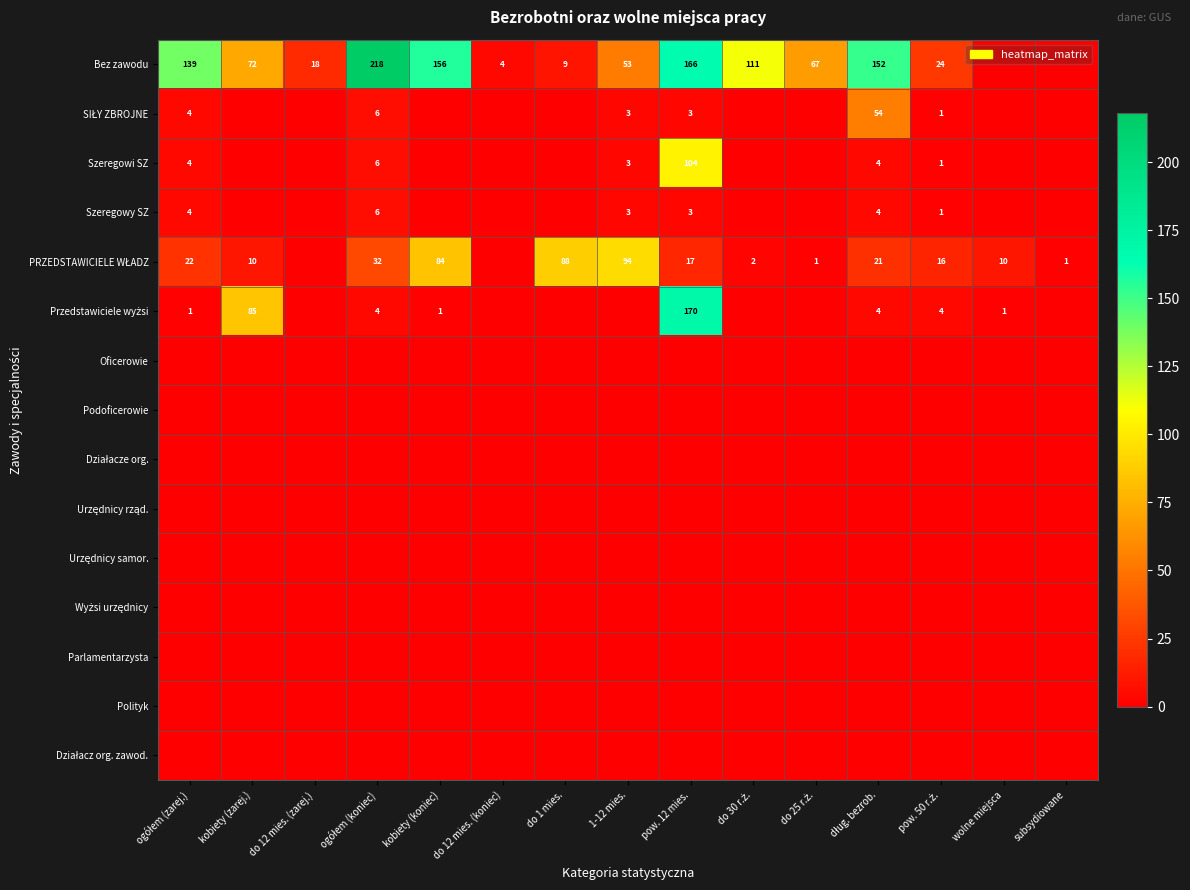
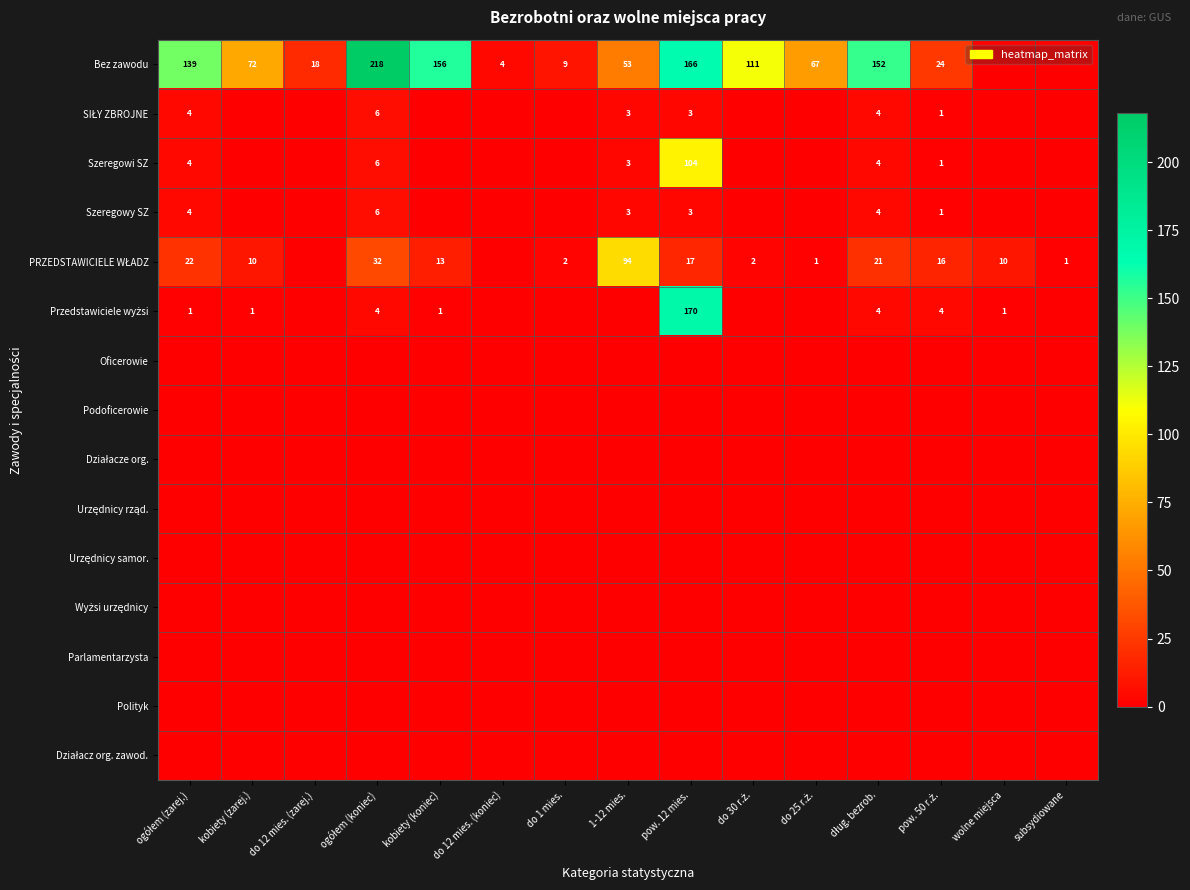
  {
    "Bez zawodu": {
      "ogółem (zarej.)": 139,
      "kobiety (zarej.)": 72,
      "do 12 mies. (zarej.)": 18,
      "ogółem (koniec)": 218,
      "kobiety (koniec)": 156,
      "do 12 mies. (koniec)": 4,
      "do 1 mies.": 9,
      "1-12 mies.": 53,
      "pow. 12 mies.": 166,
      "do 30 r.ż.": 111,
      "do 25 r.ż.": 67,
      "dług. bezrob.": 152,
      "pow. 50 r.ż.": 24
    },
    "SIŁY ZBROJNE": {
      "ogółem (zarej.)": 4,
      "ogółem (koniec)": 6,
      "1-12 mies.": 3,
      "pow. 12 mies.": 3,
-     "dług. bezrob.": 54,
+     "dług. bezrob.": 4,
      "pow. 50 r.ż.": 1
    },
    "Szeregowi SZ": {
      "ogółem (zarej.)": 4,
      "ogółem (koniec)": 6,
      "1-12 mies.": 3,
      "pow. 12 mies.": 104,
      "dług. bezrob.": 4,
      "pow. 50 r.ż.": 1
    },
    "Szeregowy SZ": {
      "ogółem (zarej.)": 4,
      "ogółem (koniec)": 6,
      "1-12 mies.": 3,
      "pow. 12 mies.": 3,
      "dług. bezrob.": 4,
      "pow. 50 r.ż.": 1
    },
    "PRZEDSTAWICIELE WŁADZ": {
      "ogółem (zarej.)": 22,
      "kobiety (zarej.)": 10,
      "ogółem (koniec)": 32,
-     "kobiety (koniec)": 84,
-     "do 1 mies.": 88,
+     "kobiety (koniec)": 13,
+     "do 1 mies.": 2,
      "1-12 mies.": 94,
      "pow. 12 mies.": 17,
      "do 30 r.ż.": 2,
      "do 25 r.ż.": 1,
      "dług. bezrob.": 21,
      "pow. 50 r.ż.": 16,
      "wolne miejsca": 10,
      "subsydiowane": 1
    },
    "Przedstawiciele wyżsi": {
      "ogółem (zarej.)": 1,
-     "kobiety (zarej.)": 85,
+     "kobiety (zarej.)": 1,
      "ogółem (koniec)": 4,
      "kobiety (koniec)": 1,
      "pow. 12 mies.": 170,
      "dług. bezrob.": 4,
      "pow. 50 r.ż.": 4,
      "wolne miejsca": 1
    }
  }
